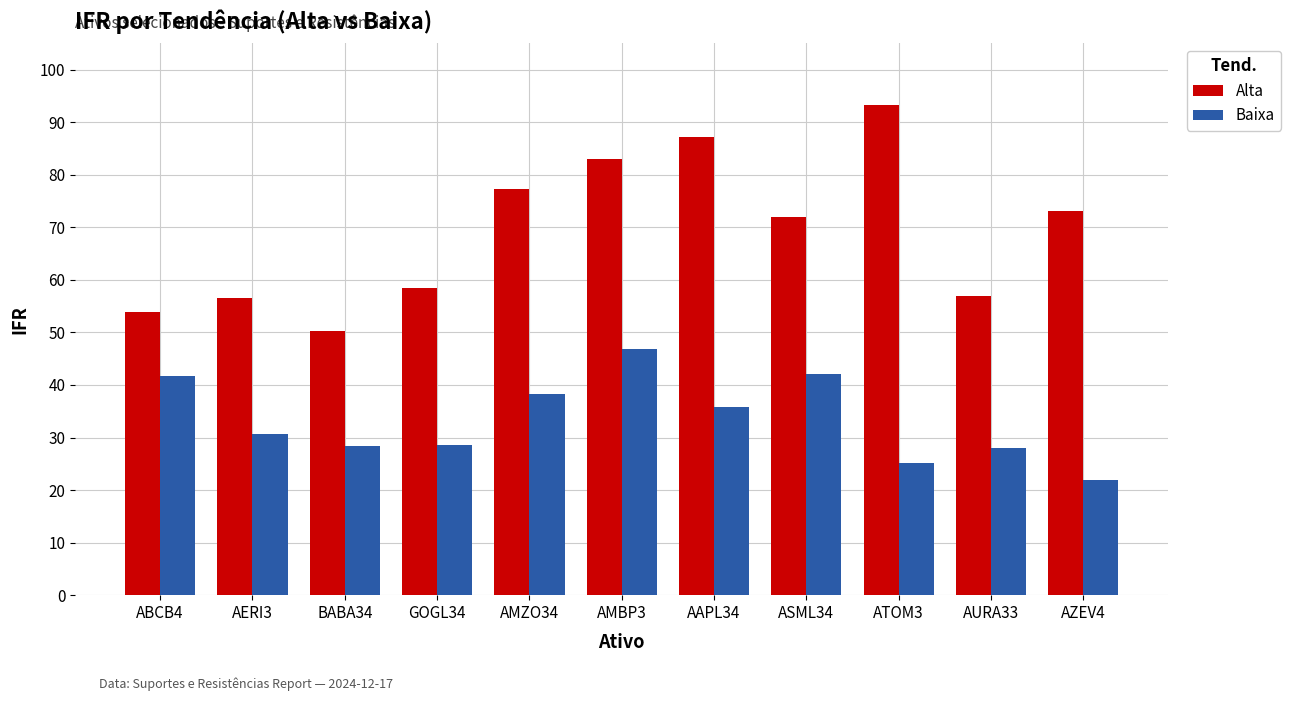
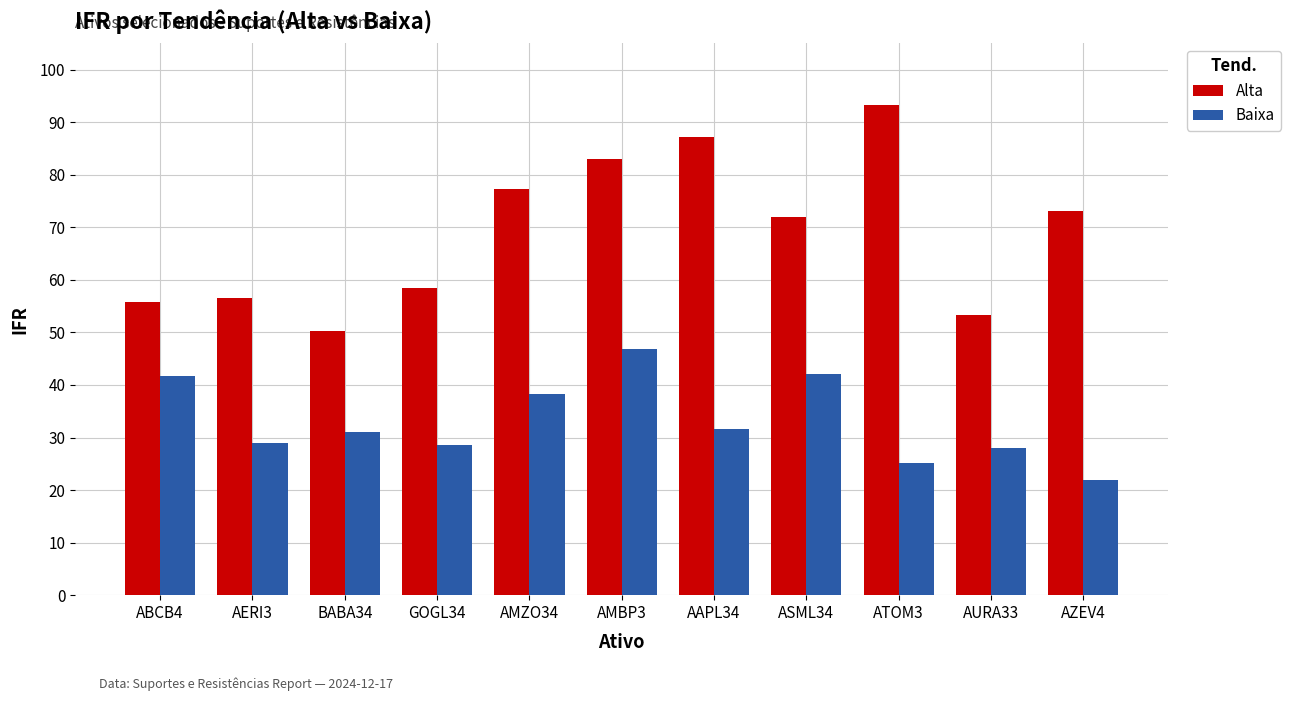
  {
    "Alta": {
-     "ABCB4": 54,
+     "ABCB4": 56,
      "AERI3": 57,
      "BABA34": 50,
      "GOGL34": 58,
      "AMZO34": 77,
      "AMBP3": 83,
      "AAPL34": 87,
      "ASML34": 72,
      "ATOM3": 93,
-     "AURA33": 57,
+     "AURA33": 53,
      "AZEV4": 73
    },
    "Baixa": {
      "ABCB4": 42,
-     "AERI3": 31,
-     "BABA34": 28,
+     "AERI3": 29,
+     "BABA34": 31,
      "GOGL34": 29,
      "AMZO34": 38,
      "AMBP3": 47,
-     "AAPL34": 36,
+     "AAPL34": 32,
      "ASML34": 42,
      "ATOM3": 25,
      "AURA33": 28,
      "AZEV4": 22
    }
  }
